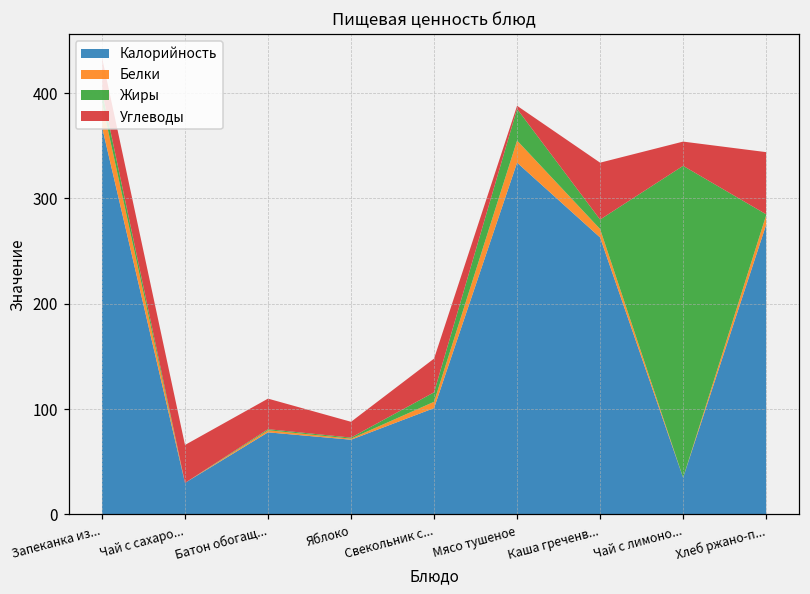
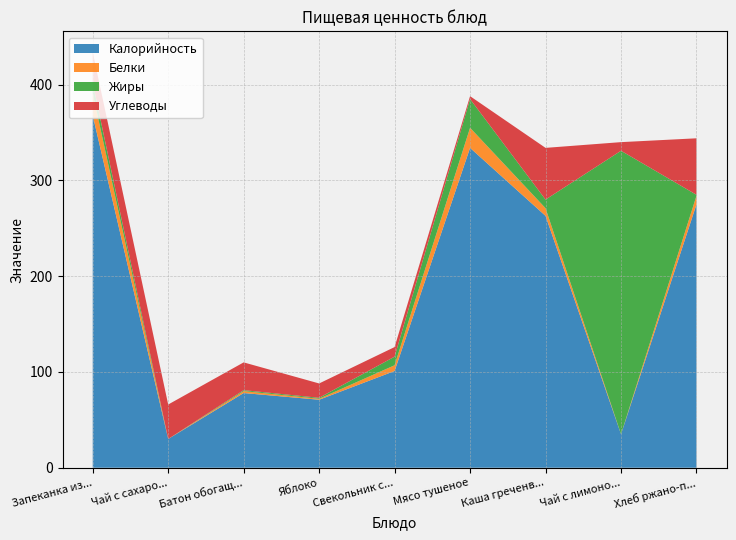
  {
    "Калорийность": {
      "Свекольник с...": 100,
      "Мясо тушеное": 330,
      "Каша греченв...": 260,
      "Хлеб ржано-п...": 280
    },
    "Белки": {
      "Свекольник с...": 10,
      "Мясо тушеное": 20,
      "Каша греченв...": 10
    },
    "Жиры": {
      "Свекольник с...": 10,
      "Мясо тушеное": 30,
      "Каша греченв...": 10,
      "Чай с лимоно...": 300
    },
    "Углеводы": {
      "Чай с сахаро...": 40,
      "Батон обогащ...": 30,
      "Яблоко": 20,
-     "Свекольник с...": 30,
+     "Свекольник с...": 10,
      "Мясо тушеное": 0,
      "Каша греченв...": 50,
-     "Чай с лимоно...": 20,
+     "Чай с лимоно...": 10,
      "Хлеб ржано-п...": 60
    }
  }
